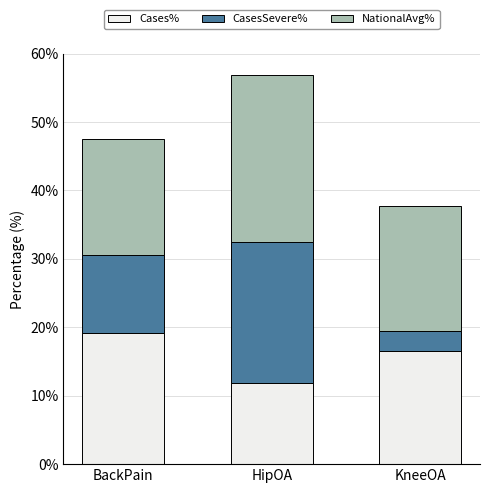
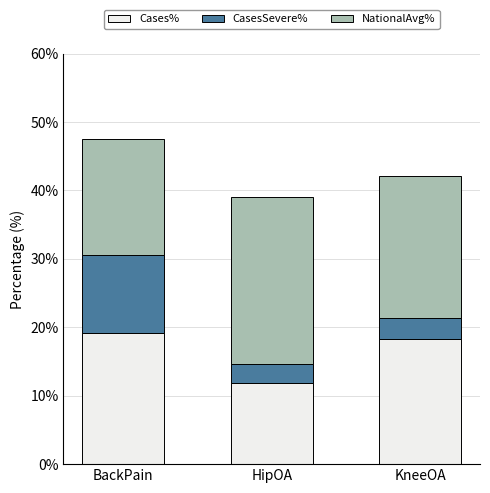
  {
    "Cases%": {
      "BackPain": "19%",
      "HipOA": "12%",
-     "KneeOA": "17%"
+     "KneeOA": "18%"
    },
    "CasesSevere%": {
      "BackPain": "12%",
-     "HipOA": "21%",
+     "HipOA": "3%",
      "KneeOA": "3%"
    },
    "NationalAvg%": {
      "BackPain": "17%",
      "HipOA": "24%",
-     "KneeOA": "18%"
+     "KneeOA": "21%"
    }
  }
